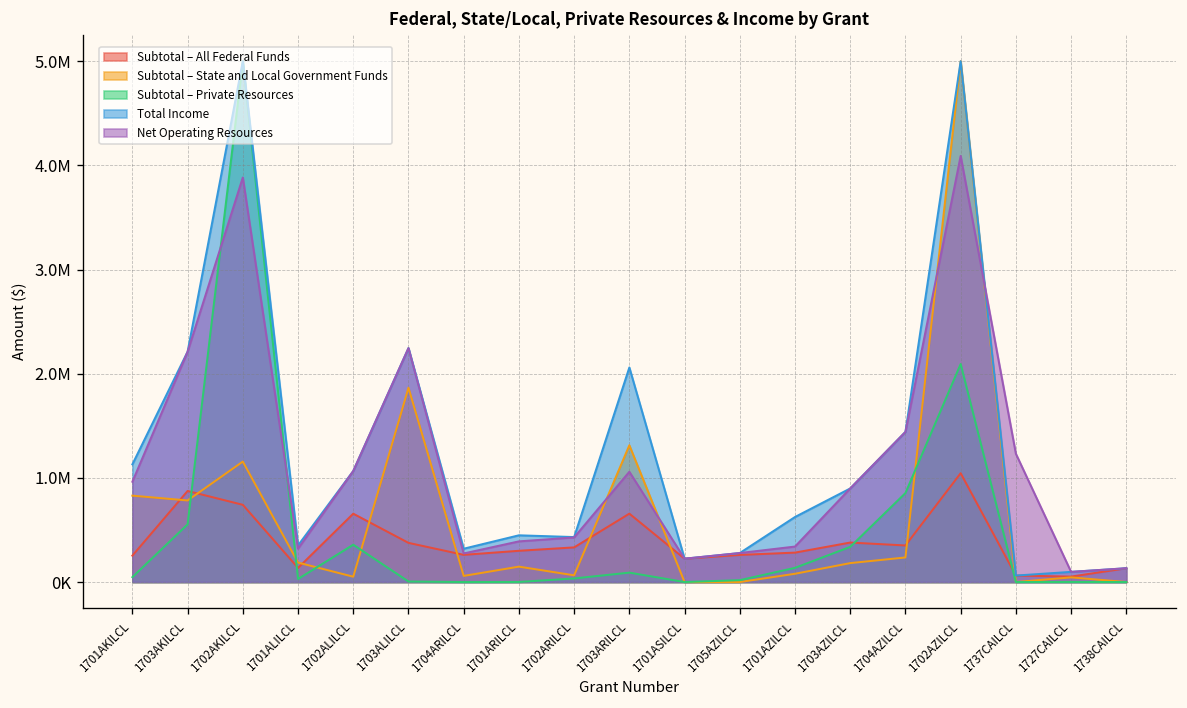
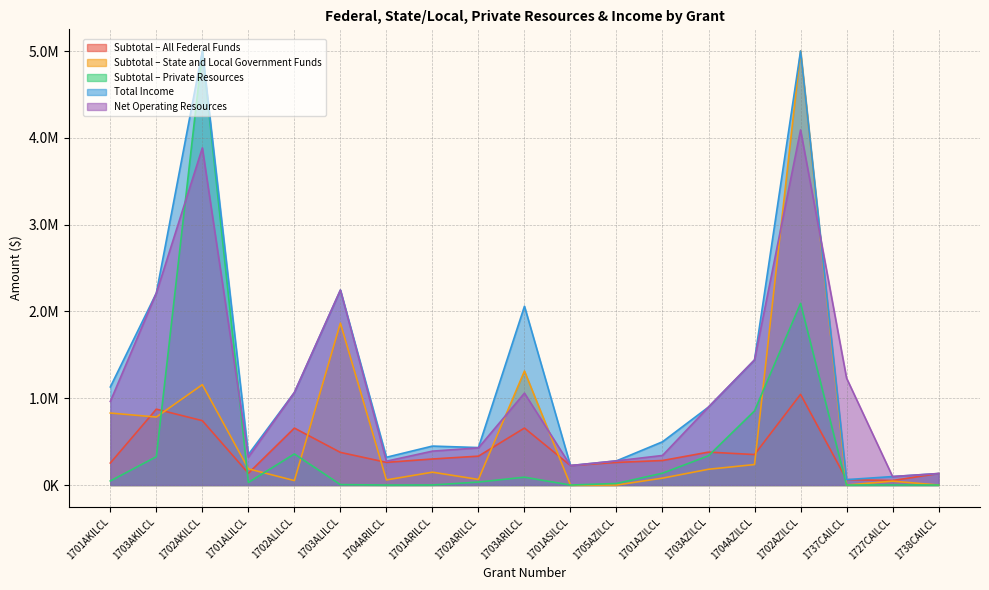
  {
    "Subtotal – All Federal Funds": {
      "1701AKILCL": 300000,
      "1703AKILCL": 900000,
      "1702AKILCL": 700000,
      "1701ALILCL": 100000,
      "1702ALILCL": 700000,
      "1703ALILCL": 400000,
      "1701ARILCL": 300000,
      "1702ARILCL": 300000,
      "1703ARILCL": 700000,
      "1701AZILCL": 300000,
      "1703AZILCL": 400000,
      "1704AZILCL": 400000,
      "1702AZILCL": 1000000
    },
    "Subtotal – State and Local Government Funds": {
      "1701AKILCL": 800000,
      "1703AKILCL": 800000,
      "1702AKILCL": 1200000,
      "1701ALILCL": 200000,
      "1702ALILCL": 100000,
      "1703ALILCL": 1900000,
      "1704ARILCL": 100000,
      "1701ARILCL": 100000,
      "1702ARILCL": 100000,
      "1703ARILCL": 1300000,
      "1701AZILCL": 100000,
      "1703AZILCL": 200000,
      "1704AZILCL": 200000
    },
    "Subtotal – Private Resources": {
      "1701AKILCL": 0,
-     "1703AKILCL": 600000,
+     "1703AKILCL": 300000,
      "1701ALILCL": 0,
      "1702ALILCL": 400000,
      "1703ALILCL": 0,
      "1704ARILCL": 0,
      "1701ARILCL": 0,
      "1702ARILCL": 0,
      "1703ARILCL": 100000,
      "1701AZILCL": 100000,
      "1703AZILCL": 300000,
      "1704AZILCL": 900000,
      "1702AZILCL": 2100000,
      "1727CAILCL": 0
    },
    "Total Income": {
      "1701AKILCL": 1100000,
      "1701ALILCL": 400000,
      "1704ARILCL": 300000,
      "1701ARILCL": 400000,
      "1703ARILCL": 2100000,
-     "1701AZILCL": 600000
+     "1701AZILCL": 500000
    },
    "Net Operating Resources": {
      "1701AKILCL": 1000000,
      "1702AKILCL": 3900000,
      "1701ALILCL": 300000,
      "1701ARILCL": 400000,
      "1703ARILCL": 1100000,
      "1701AZILCL": 300000,
      "1702AZILCL": 4100000,
      "1737CAILCL": 1200000
    }
  }
